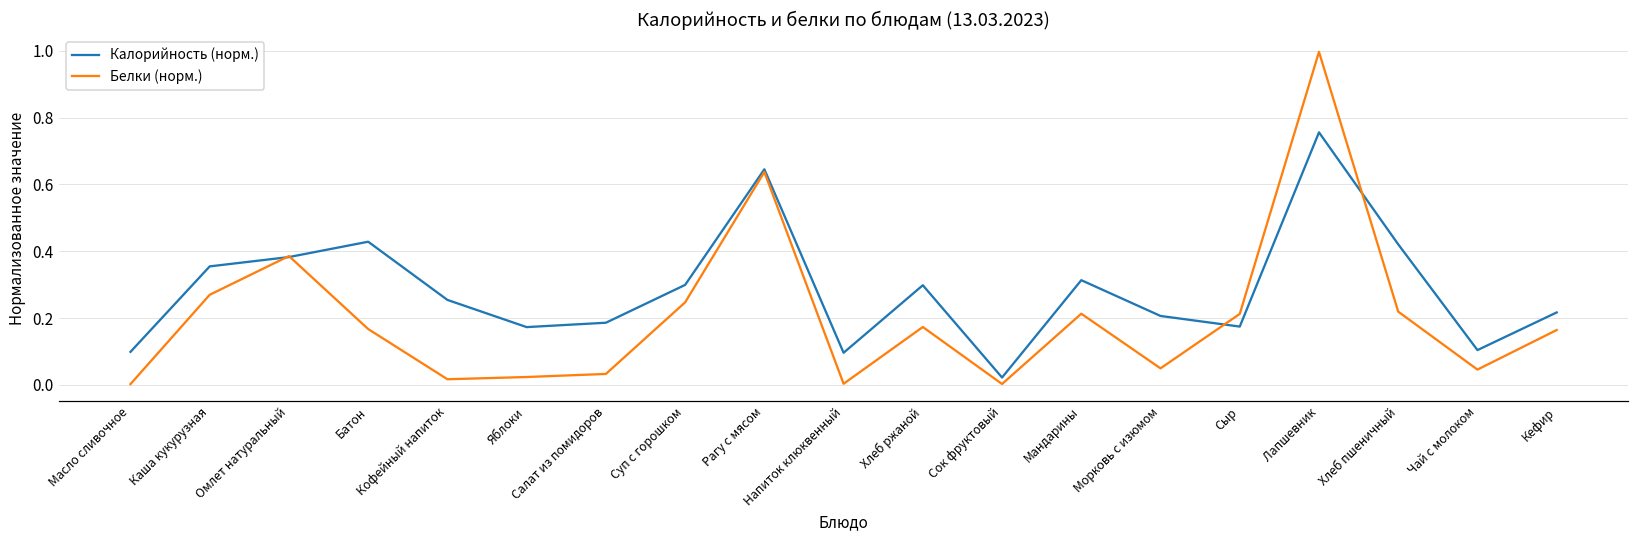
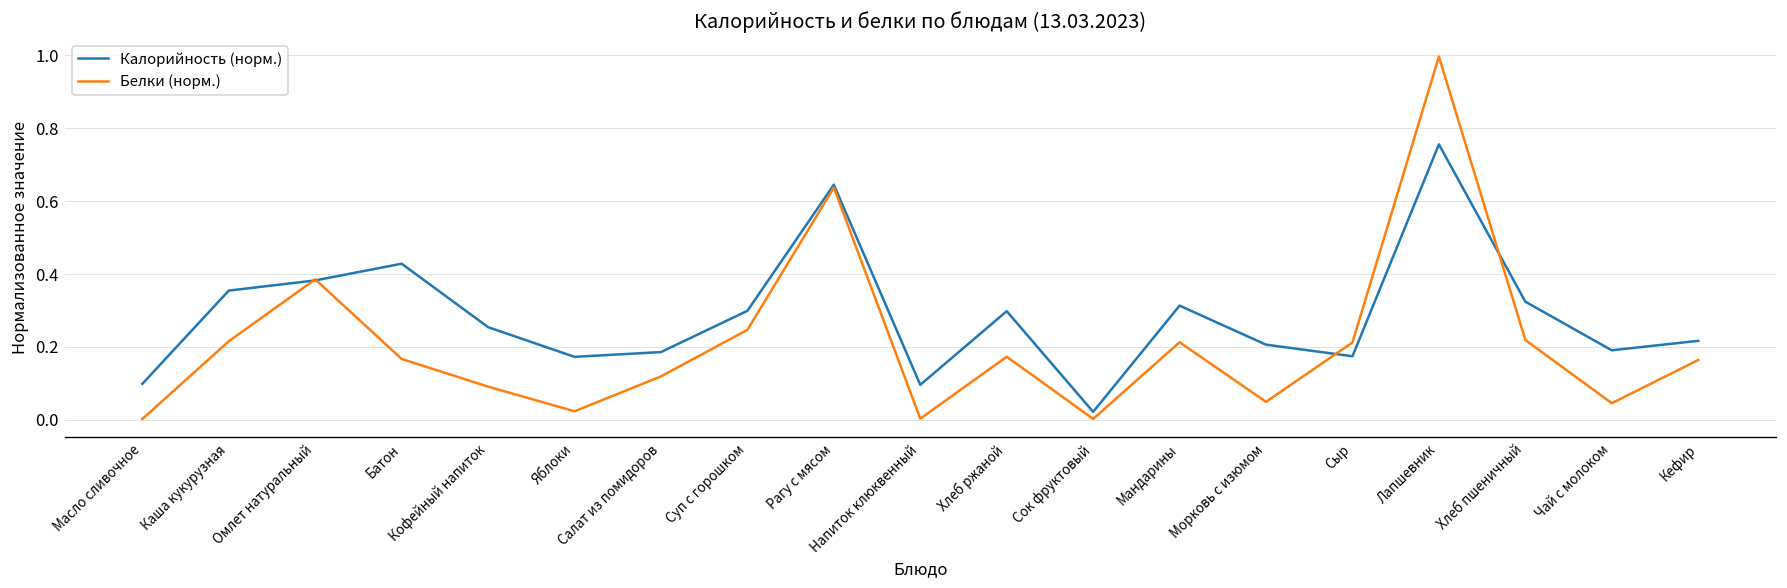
  {
    "Калорийность (норм.)": {
      "Масло сливочное": 0.10,
      "Каша кукурузная": 0.35,
      "Батон": 0.43,
      "Кофейный напиток": 0.25,
      "Яблоки": 0.17,
      "Салат из помидоров": 0.19,
      "Суп с горошком": 0.30,
      "Напиток клюквенный": 0.10,
      "Хлеб ржаной": 0.30,
      "Сок фруктовый": 0.02,
      "Мандарины": 0.31,
      "Морковь с изюмом": 0.21,
      "Сыр": 0.17,
      "Лапшевник": 0.76,
-     "Хлеб пшеничный": 0.42,
-     "Чай с молоком": 0.10,
+     "Хлеб пшеничный": 0.32,
+     "Чай с молоком": 0.19,
      "Кефир": 0.22
    },
    "Белки (норм.)": {
      "Масло сливочное": 0.00,
-     "Каша кукурузная": 0.27,
+     "Каша кукурузная": 0.22,
      "Батон": 0.17,
-     "Кофейный напиток": 0.02,
+     "Кофейный напиток": 0.09,
      "Яблоки": 0.02,
-     "Салат из помидоров": 0.03,
+     "Салат из помидоров": 0.12,
      "Суп с горошком": 0.25,
      "Напиток клюквенный": 0.00,
      "Хлеб ржаной": 0.17,
      "Сок фруктовый": 0.00,
      "Мандарины": 0.21,
      "Морковь с изюмом": 0.05,
      "Сыр": 0.21,
      "Лапшевник": 1.00,
      "Хлеб пшеничный": 0.22,
      "Чай с молоком": 0.05,
      "Кефир": 0.16
    }
  }
